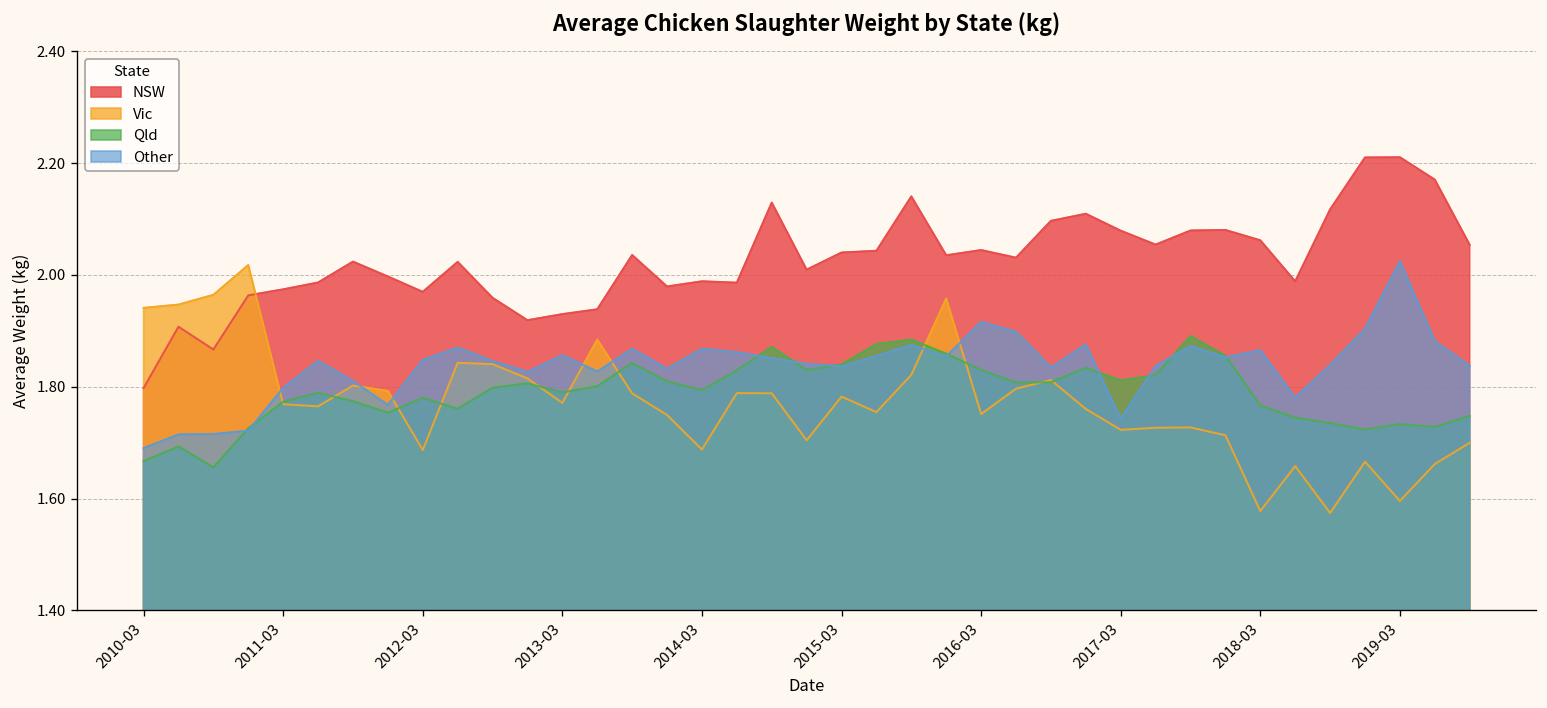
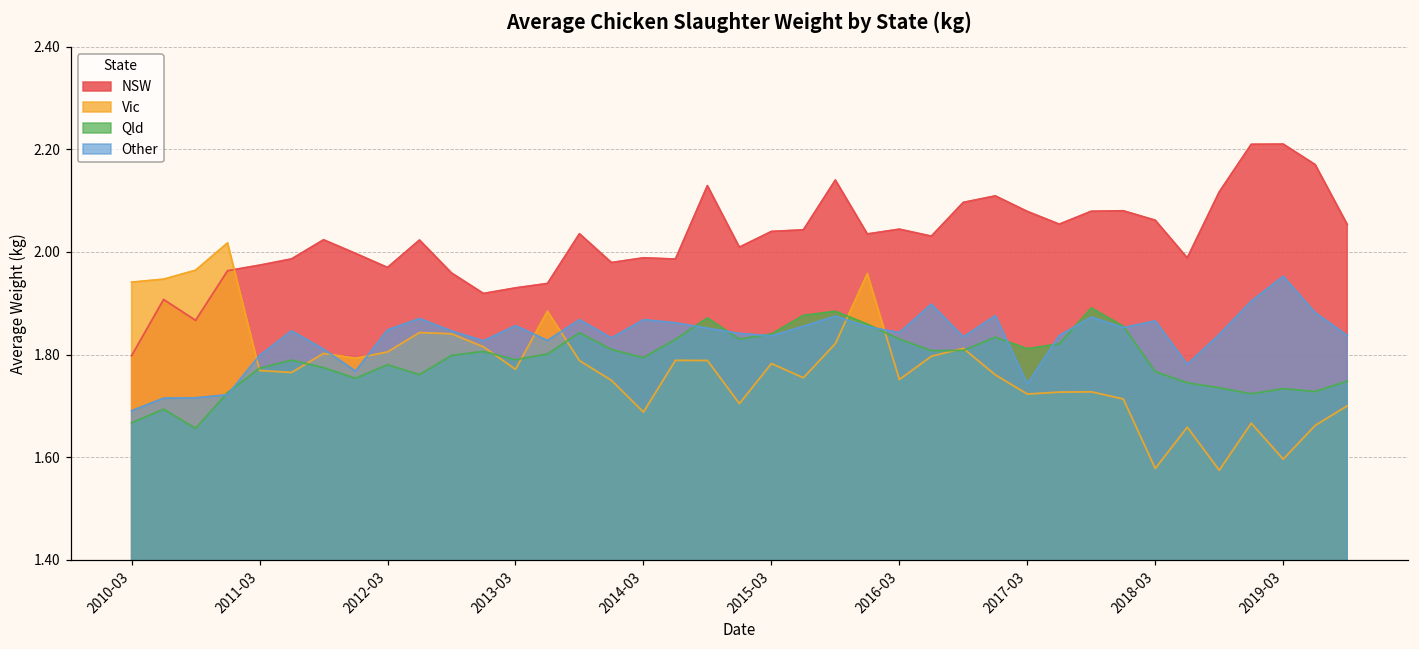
  {
    "NSW": {
      "2010-03": 1.80,
      "2011-03": 1.97,
      "2012-03": 1.97,
      "2013-03": 1.93,
      "2014-03": 1.99,
      "2015-03": 2.04,
      "2016-03": 2.04,
      "2017-03": 2.08,
      "2018-03": 2.06,
      "2019-03": 2.21
    },
    "Vic": {
      "2010-03": 1.94,
-     "2012-03": 1.69,
+     "2012-03": 1.81,
      "2013-03": 1.77,
      "2014-03": 1.69,
      "2015-03": 1.78,
      "2016-03": 1.75,
      "2017-03": 1.72,
      "2018-03": 1.58,
      "2019-03": 1.60
    },
    "Qld": {
      "2010-03": 1.67,
      "2012-03": 1.78,
      "2013-03": 1.79,
      "2014-03": 1.79,
      "2016-03": 1.83,
      "2017-03": 1.81,
      "2018-03": 1.77,
      "2019-03": 1.73
    },
    "Other": {
      "2010-03": 1.69,
      "2011-03": 1.80,
      "2012-03": 1.85,
      "2013-03": 1.86,
      "2014-03": 1.87,
-     "2016-03": 1.92,
+     "2016-03": 1.84,
      "2017-03": 1.74,
      "2018-03": 1.87,
-     "2019-03": 2.02
+     "2019-03": 1.95
    }
  }
